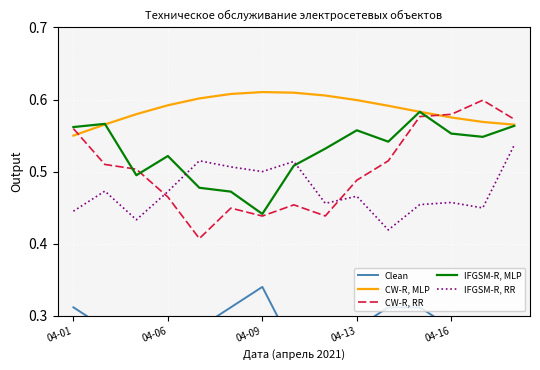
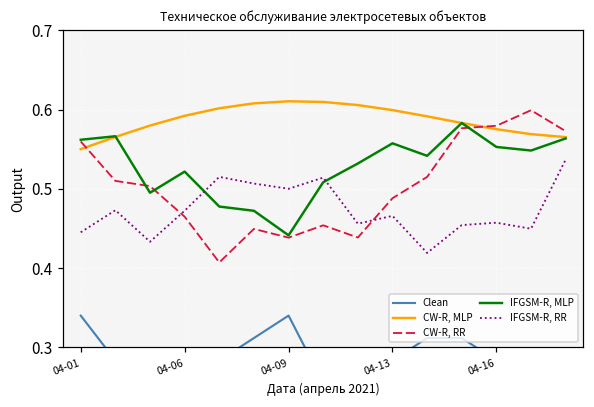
  {
    "Clean": {
-     "04-01": 0.31,
+     "04-01": 0.34,
      "04-09": 0.34
    },
    "CW-R, MLP": {
      "04-01": 0.55,
      "04-06": 0.59,
      "04-09": 0.61,
      "04-13": 0.60,
      "04-16": 0.58
    },
    "CW-R, RR": {
      "04-06": 0.46,
      "04-13": 0.49,
      "04-16": 0.58
    },
    "IFGSM-R, MLP": {
      "04-06": 0.52,
      "04-13": 0.56,
      "04-16": 0.55
    },
    "IFGSM-R, RR": {
      "04-01": 0.45,
      "04-06": 0.47,
      "04-09": 0.50,
      "04-13": 0.47,
      "04-16": 0.46
    }
  }
